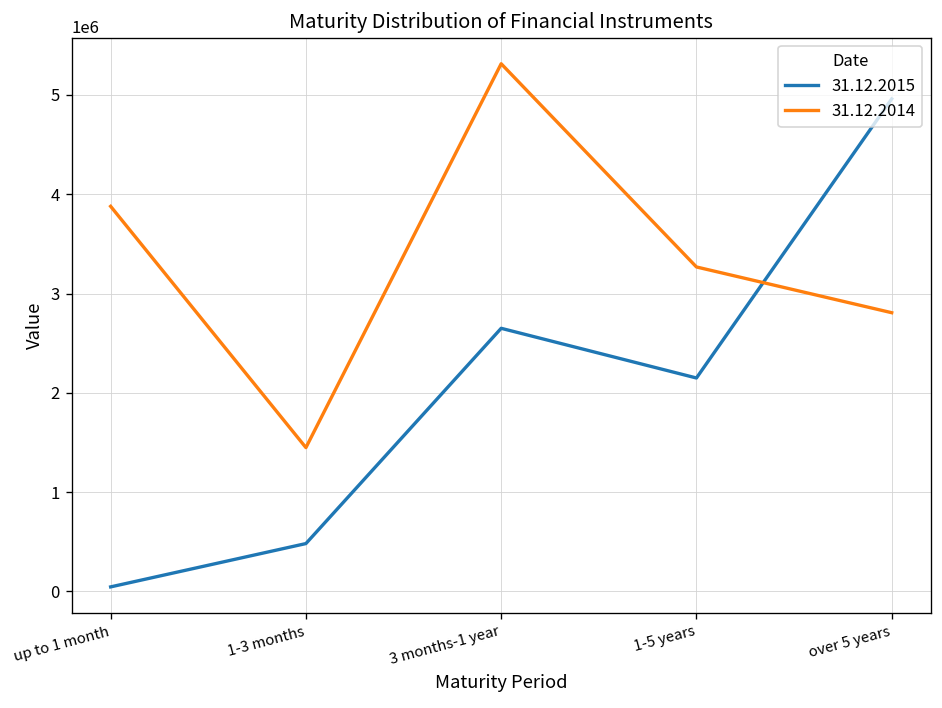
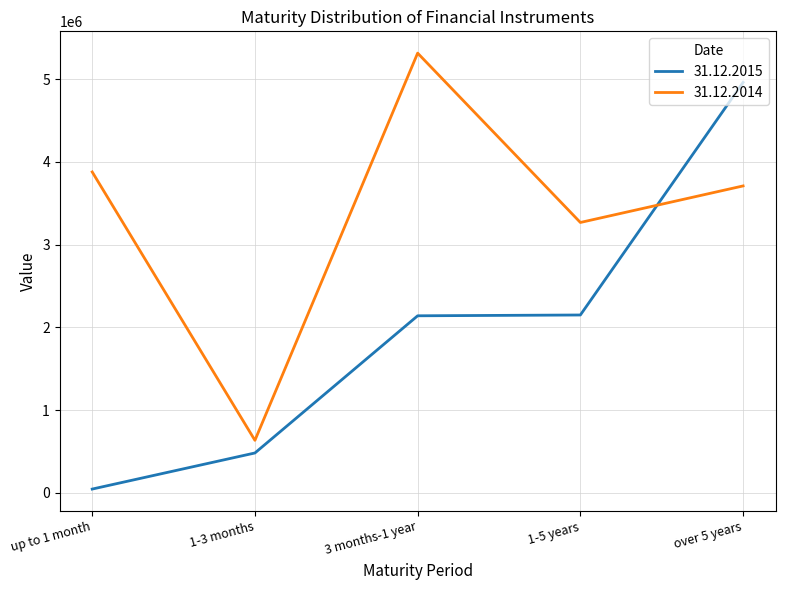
  {
    "31.12.2015": {
      "up to 1 month": 0,
      "1-3 months": 500000,
-     "3 months-1 year": 2600000,
+     "3 months-1 year": 2100000,
      "1-5 years": 2100000
    },
    "31.12.2014": {
      "up to 1 month": 3900000,
-     "1-3 months": 1400000,
+     "1-3 months": 600000,
      "3 months-1 year": 5300000,
      "1-5 years": 3300000,
-     "over 5 years": 2800000
+     "over 5 years": 3700000
    }
  }
